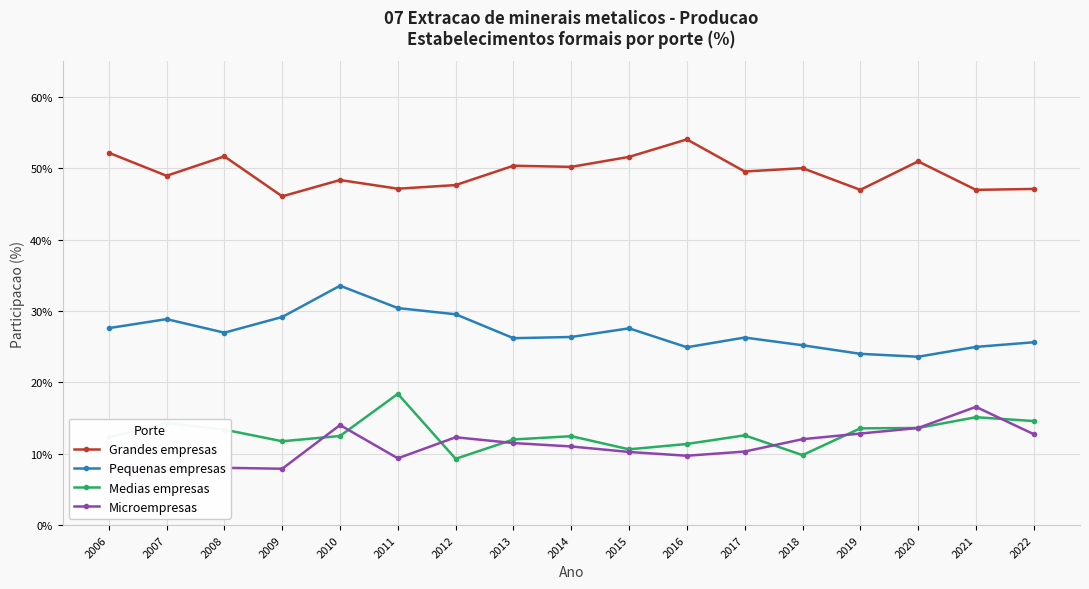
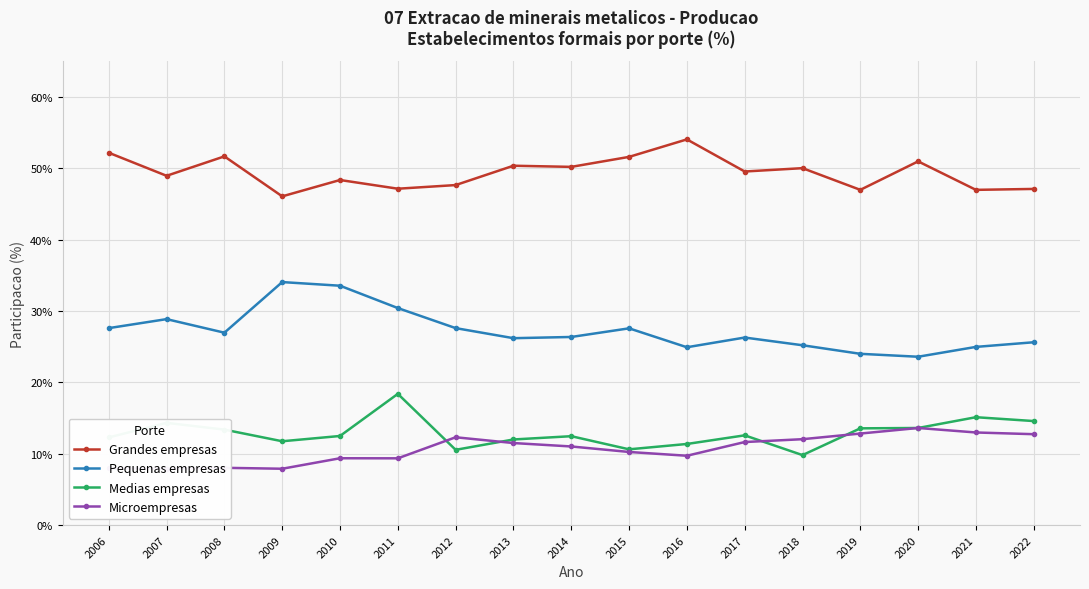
  {
    "Grandes empresas": {
      "2006": "52%",
      "2007": "49%",
      "2008": "52%",
      "2009": "46%",
      "2010": "48%",
      "2011": "47%",
      "2012": "48%",
      "2013": "50%",
      "2014": "50%",
      "2015": "52%",
      "2016": "54%",
      "2017": "50%",
      "2018": "50%",
      "2019": "47%",
      "2020": "51%",
      "2021": "47%",
      "2022": "47%"
    },
    "Pequenas empresas": {
      "2006": "28%",
      "2007": "29%",
      "2008": "27%",
-     "2009": "29%",
+     "2009": "34%",
      "2010": "34%",
      "2011": "30%",
-     "2012": "30%",
+     "2012": "28%",
      "2013": "26%",
      "2014": "26%",
      "2015": "28%",
      "2016": "25%",
      "2017": "26%",
      "2018": "25%",
      "2019": "24%",
      "2020": "24%",
      "2021": "25%",
      "2022": "26%"
    },
    "Medias empresas": {
      "2009": "12%",
      "2010": "12%",
      "2011": "18%",
-     "2012": "9%",
+     "2012": "11%",
      "2013": "12%",
      "2014": "12%",
      "2015": "11%",
      "2016": "11%",
      "2017": "13%",
      "2018": "10%",
      "2019": "14%",
      "2021": "15%",
      "2022": "15%"
    },
    "Microempresas": {
      "2009": "8%",
-     "2010": "14%",
+     "2010": "9%",
      "2011": "9%",
      "2012": "12%",
      "2013": "11%",
      "2014": "11%",
      "2015": "10%",
      "2016": "10%",
-     "2017": "10%",
+     "2017": "12%",
      "2018": "12%",
      "2019": "13%",
-     "2021": "17%",
+     "2021": "13%",
      "2022": "13%"
    }
  }
